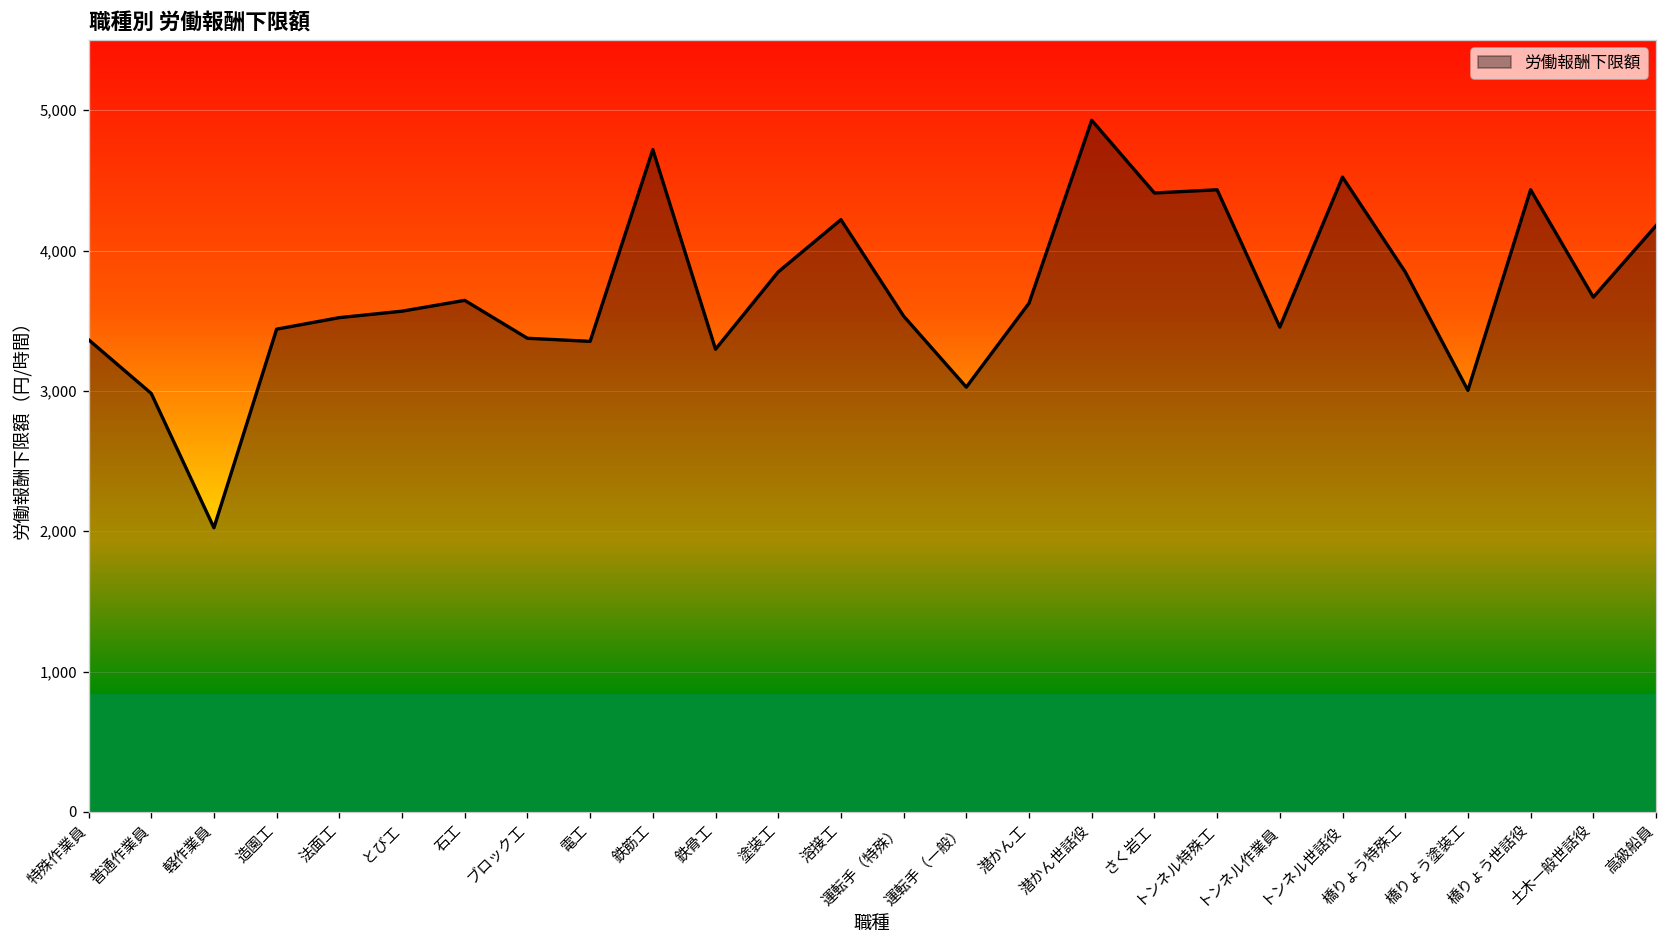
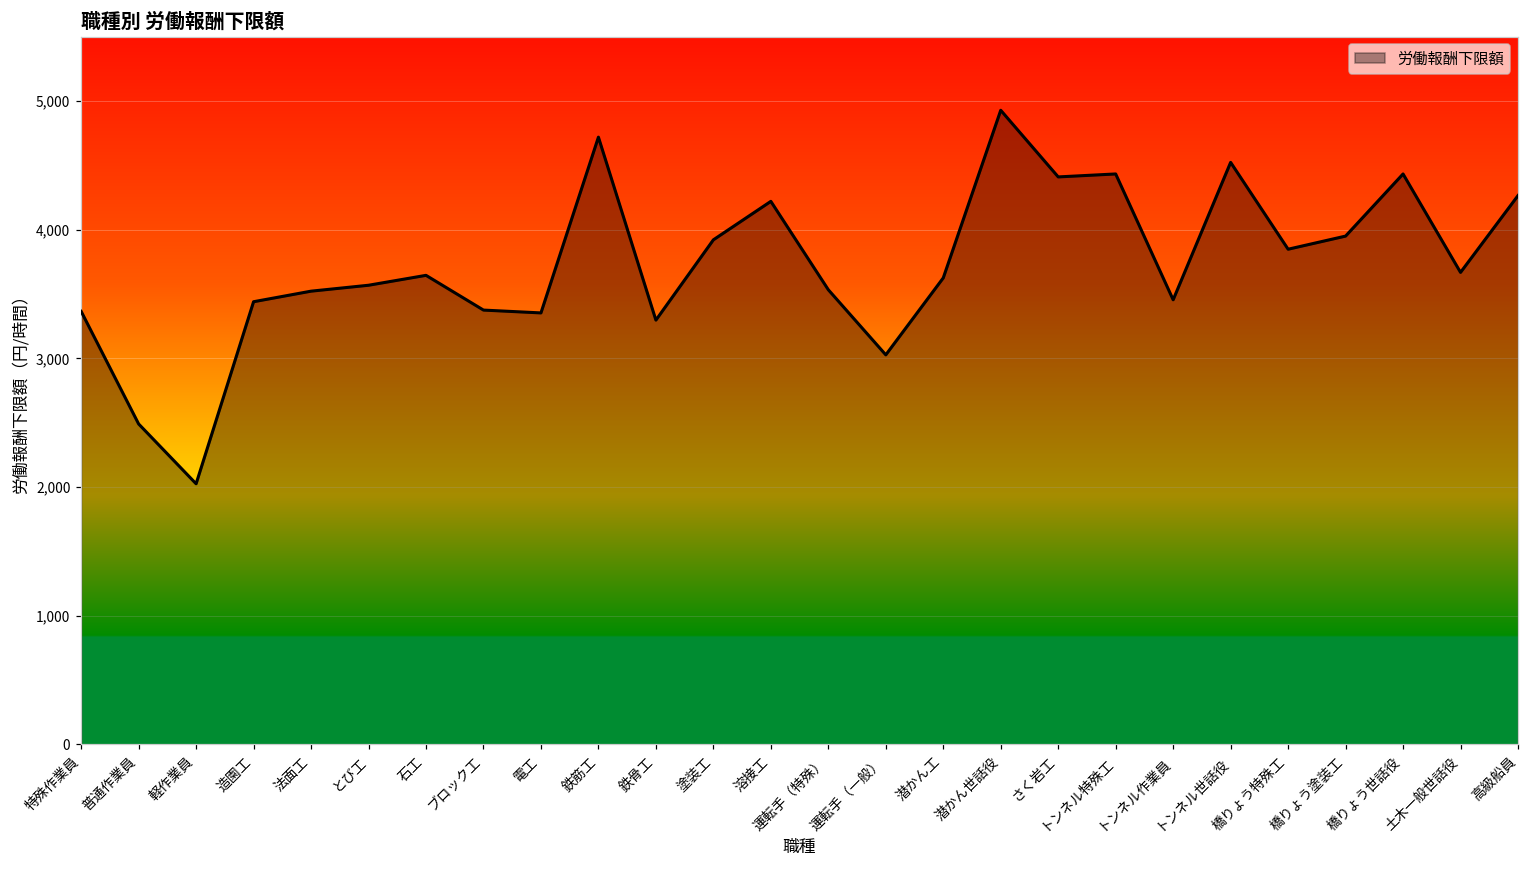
  {
    "特殊作業員": "3,370",
-   "普通作業員": "2,980",
+   "普通作業員": "2,490",
    "軽作業員": "2,030",
    "造園工": "3,440",
    "法面工": "3,520",
    "とび工": "3,570",
    "石工": "3,650",
    "ブロック工": "3,380",
    "電工": "3,350",
    "鉄筋工": "4,720",
    "鉄骨工": "3,300",
-   "塗装工": "3,850",
+   "塗装工": "3,920",
    "溶接工": "4,220",
    "運転手（特殊）": "3,530",
    "運転手（一般）": "3,030",
    "潜かん工": "3,630",
    "潜かん世話役": "4,930",
    "さく岩工": "4,410",
    "トンネル特殊工": "4,430",
    "トンネル作業員": "3,460",
    "トンネル世話役": "4,520",
    "橋りょう特殊工": "3,850",
-   "橋りょう塗装工": "3,000",
+   "橋りょう塗装工": "3,950",
    "橋りょう世話役": "4,430",
    "土木一般世話役": "3,670",
-   "高級船員": "4,180"
+   "高級船員": "4,270"
  }
